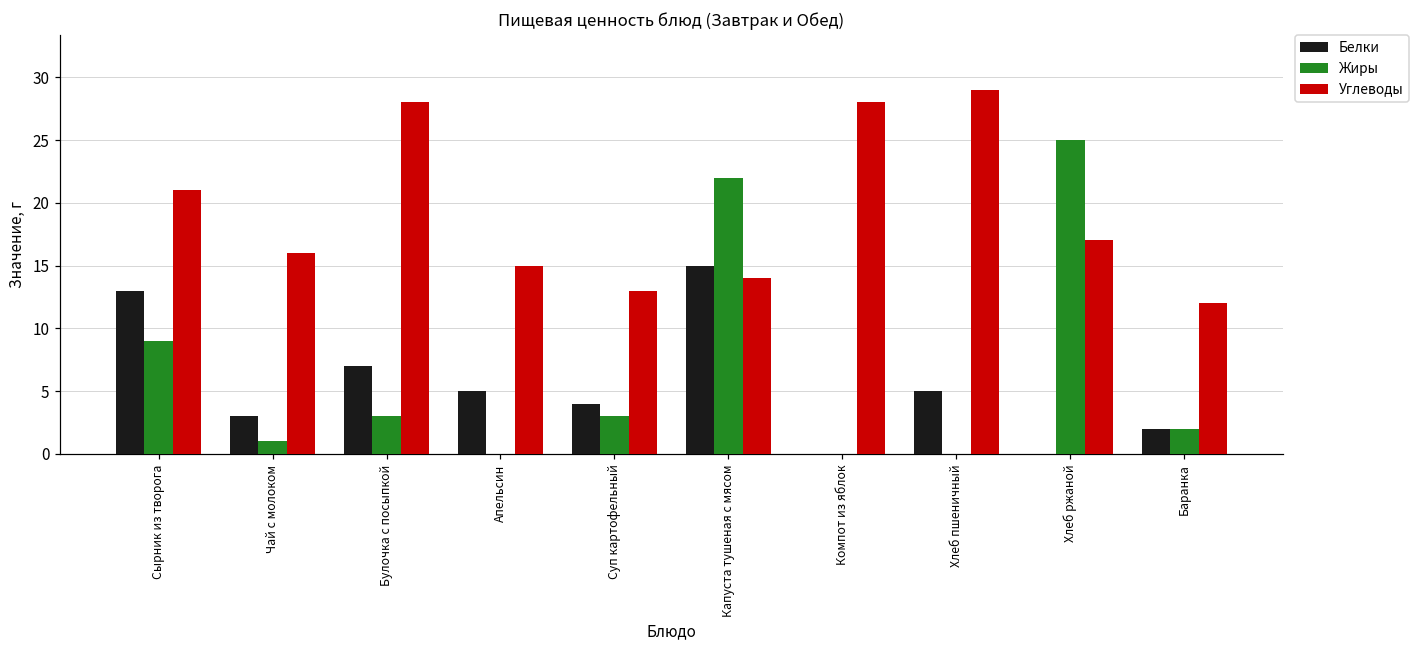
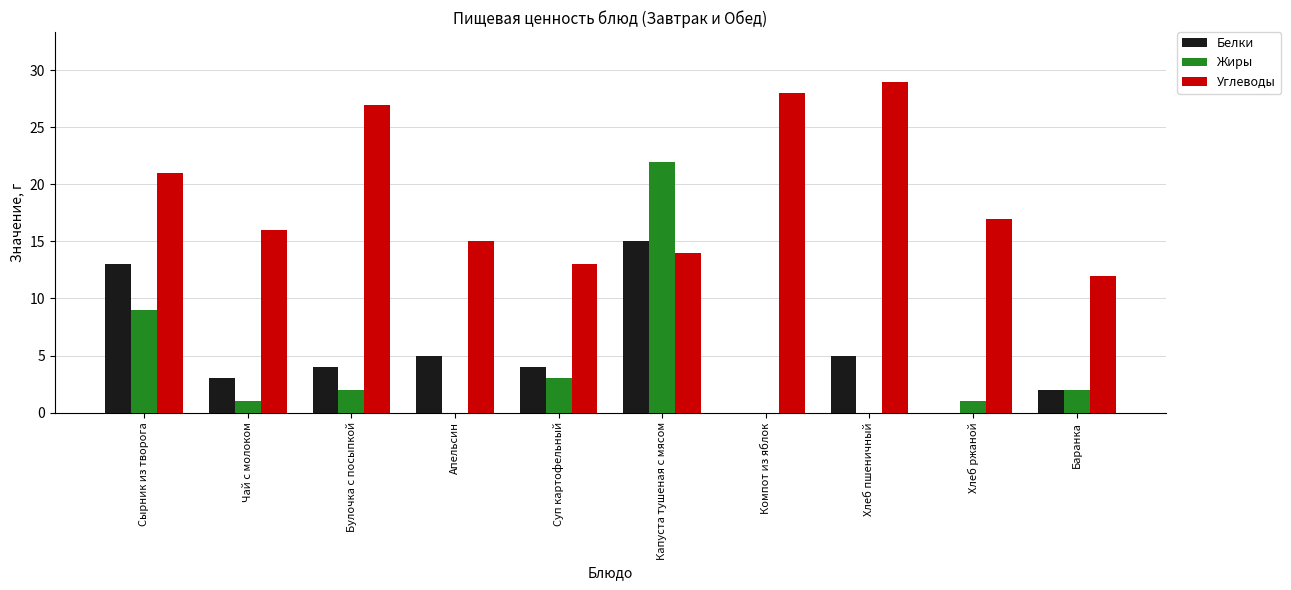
  {
    "Белки": {
      "Сырник из творога": 13,
      "Чай с молоком": 3,
-     "Булочка с посыпкой": 7,
+     "Булочка с посыпкой": 4,
      "Апельсин": 5,
      "Суп картофельный": 4,
      "Капуста тушеная с мясом": 15,
      "Компот из яблок": 0,
      "Хлеб пшеничный": 5,
      "Хлеб ржаной": 0,
      "Баранка": 2
    },
    "Жиры": {
      "Сырник из творога": 9,
      "Чай с молоком": 1,
-     "Булочка с посыпкой": 3,
+     "Булочка с посыпкой": 2,
      "Апельсин": 0,
      "Суп картофельный": 3,
      "Капуста тушеная с мясом": 22,
      "Компот из яблок": 0,
      "Хлеб пшеничный": 0,
-     "Хлеб ржаной": 25,
+     "Хлеб ржаной": 1,
      "Баранка": 2
    },
    "Углеводы": {
      "Сырник из творога": 21,
      "Чай с молоком": 16,
-     "Булочка с посыпкой": 28,
+     "Булочка с посыпкой": 27,
      "Апельсин": 15,
      "Суп картофельный": 13,
      "Капуста тушеная с мясом": 14,
      "Компот из яблок": 28,
      "Хлеб пшеничный": 29,
      "Хлеб ржаной": 17,
      "Баранка": 12
    }
  }
